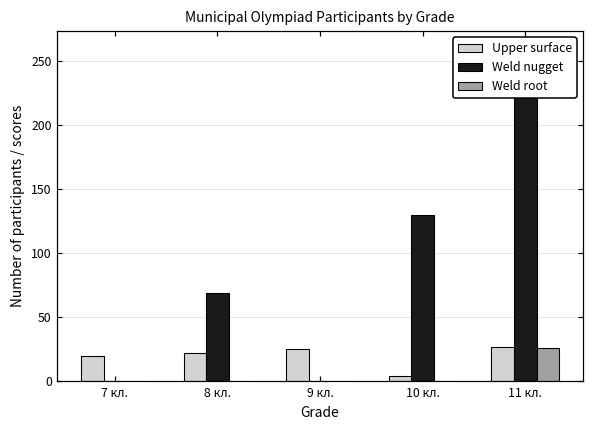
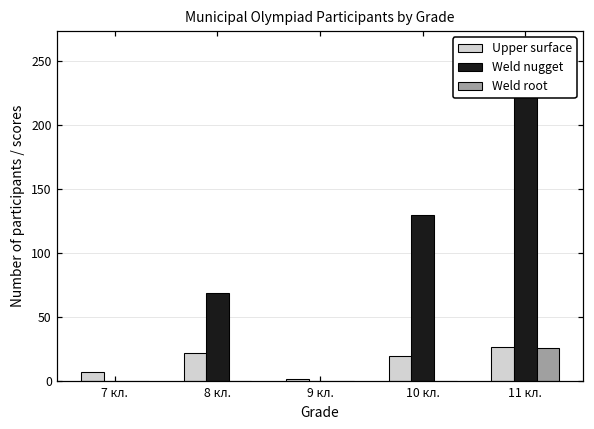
  {
    "Upper surface": {
-     "7 кл.": 20,
+     "7 кл.": 7,
      "8 кл.": 22,
-     "9 кл.": 25,
-     "10 кл.": 4,
+     "9 кл.": 2,
+     "10 кл.": 20,
      "11 кл.": 27
    },
    "Weld nugget": {
      "7 кл.": 0,
      "8 кл.": 69,
      "9 кл.": 0,
      "10 кл.": 130
    },
    "Weld root": {
      "7 кл.": 0,
      "8 кл.": 0,
      "9 кл.": 0,
      "10 кл.": 0,
      "11 кл.": 26
    }
  }
